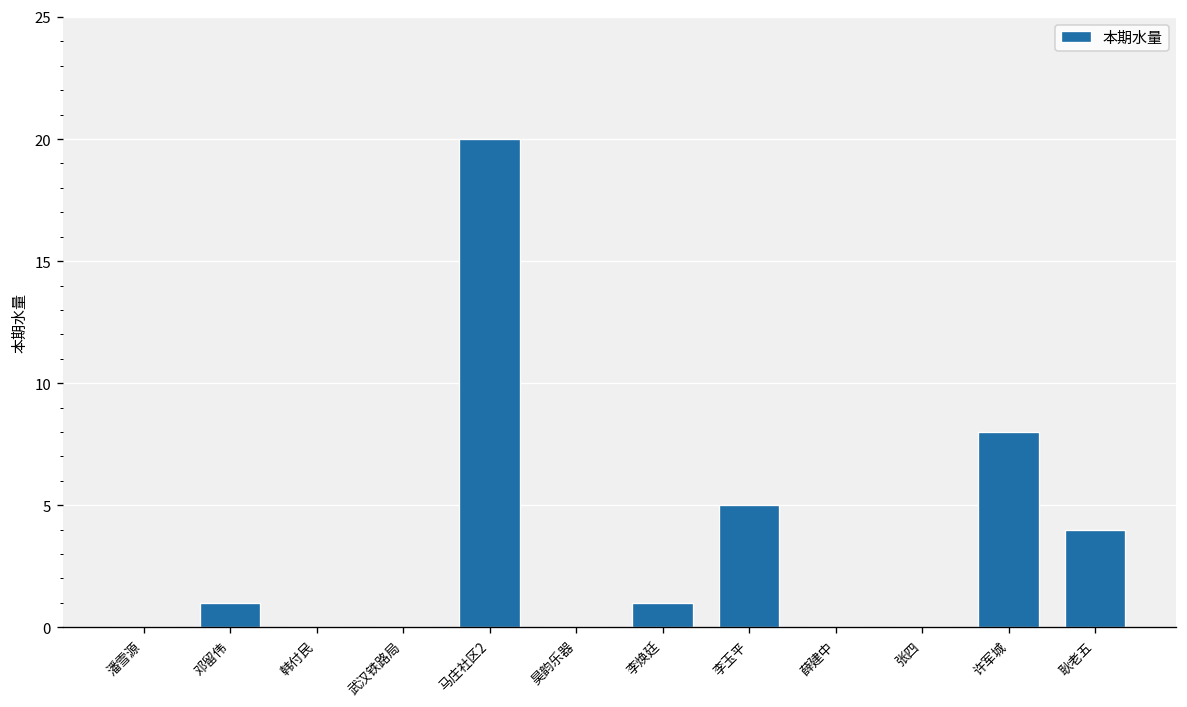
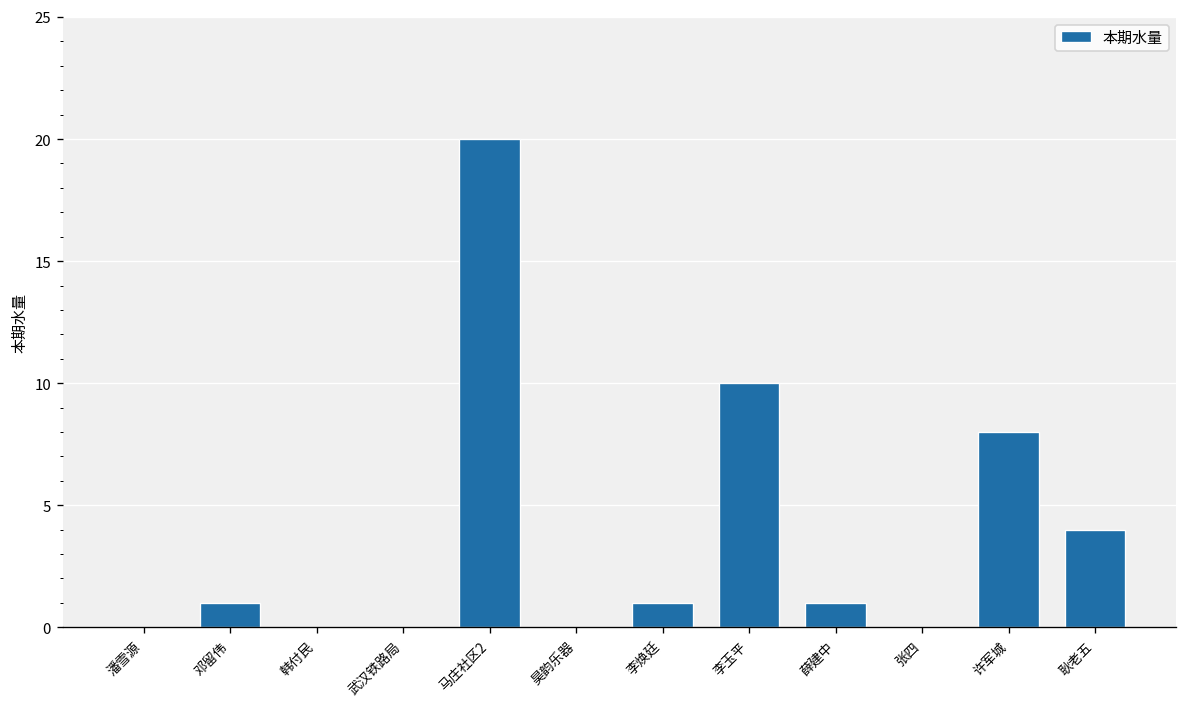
  {
    "潘雪源": 0,
    "邓留伟": 1,
    "韩付民": 0,
    "武汉铁路局": 0,
    "马庄社区2": 20,
    "昊韵乐器": 0,
    "李焕廷": 1,
-   "李玉平": 5,
-   "薛建中": 0,
+   "李玉平": 10,
+   "薛建中": 1,
    "张四": 0,
    "许军城": 8,
    "耿老五": 4
  }
